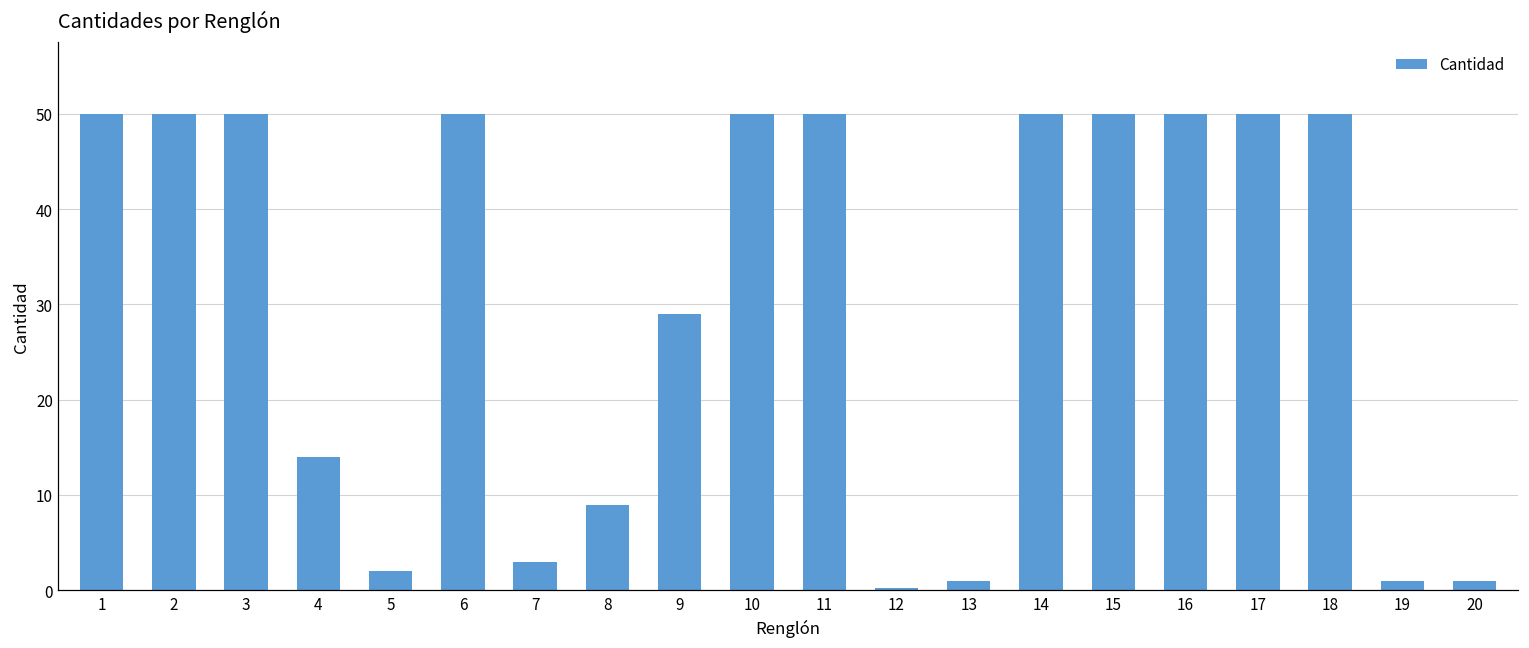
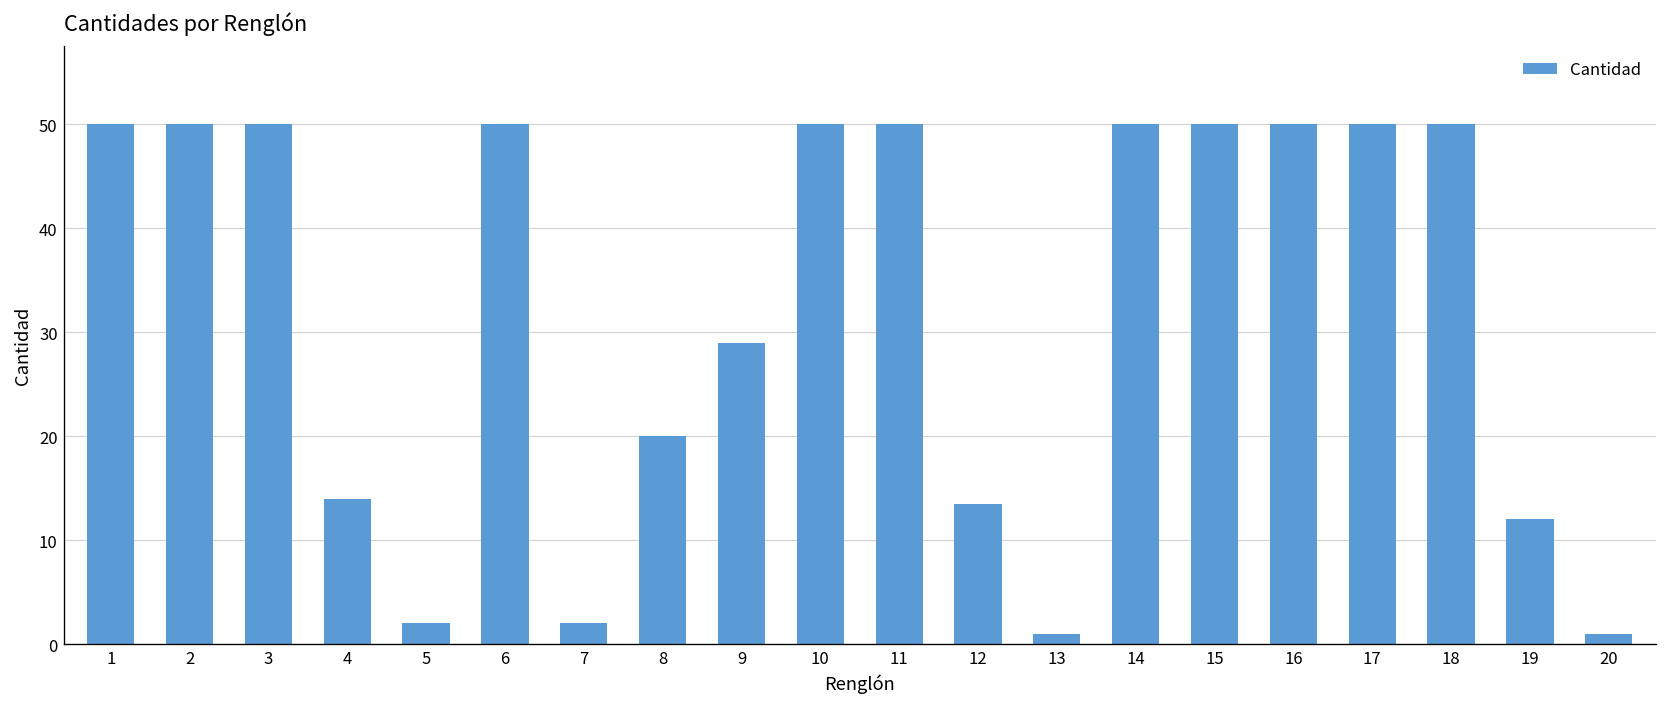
  {
    "1": 50,
    "2": 50,
    "3": 50,
    "4": 14,
    "5": 2,
    "6": 50,
-   "7": 3,
-   "8": 9,
+   "7": 2,
+   "8": 20,
    "9": 29,
    "10": 50,
    "11": 50,
-   "12": 0,
+   "12": 14,
    "13": 1,
    "14": 50,
    "15": 50,
    "16": 50,
    "17": 50,
    "18": 50,
-   "19": 1,
+   "19": 12,
    "20": 1
  }
